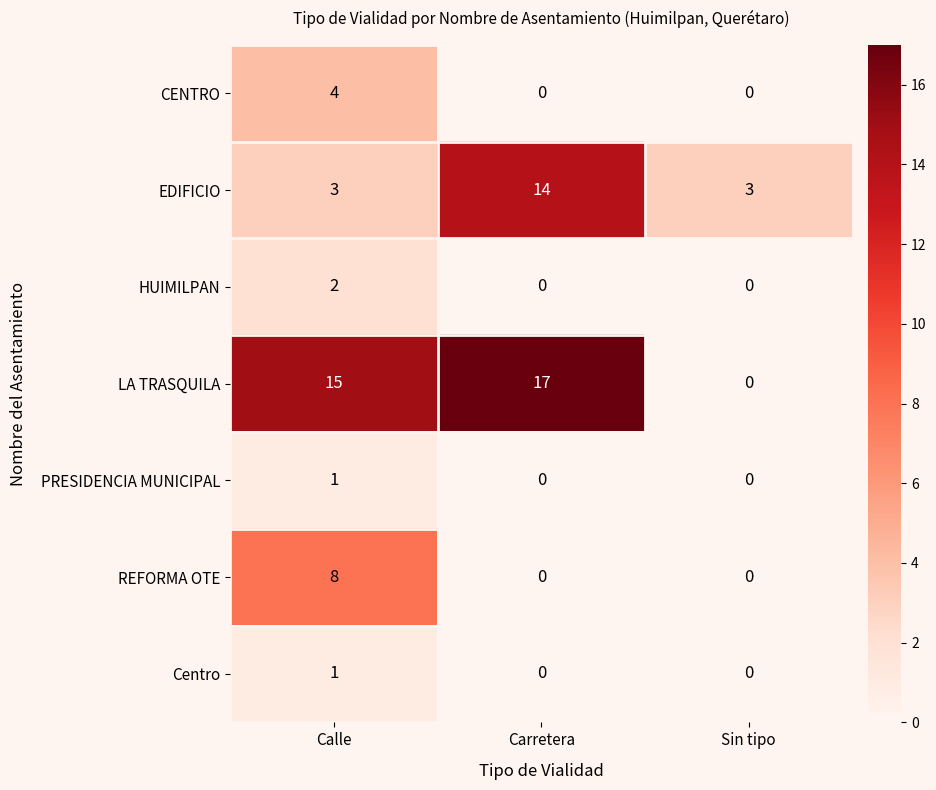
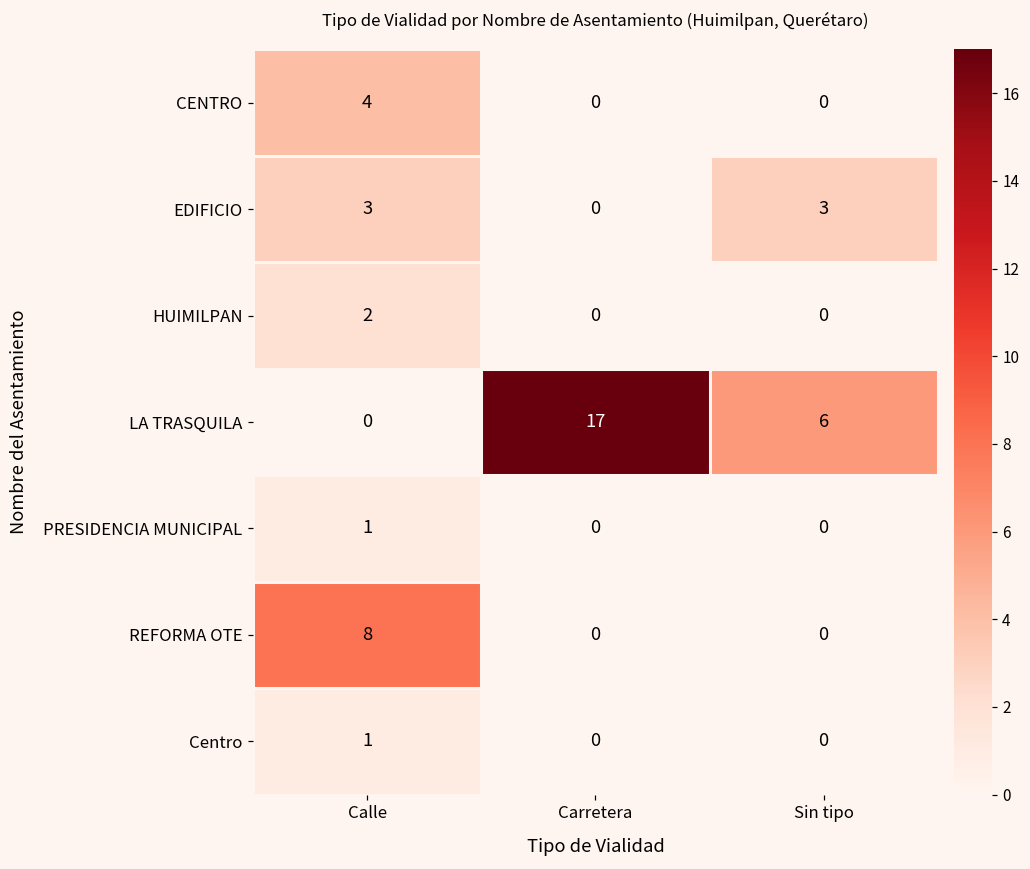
  {
    "CENTRO": {
      "Calle": 4,
      "Carretera": 0,
      "Sin tipo": 0
    },
    "EDIFICIO": {
      "Calle": 3,
-     "Carretera": 14,
+     "Carretera": 0,
      "Sin tipo": 3
    },
    "HUIMILPAN": {
      "Calle": 2,
      "Carretera": 0,
      "Sin tipo": 0
    },
    "LA TRASQUILA": {
-     "Calle": 15,
+     "Calle": 0,
      "Carretera": 17,
-     "Sin tipo": 0
+     "Sin tipo": 6
    },
    "PRESIDENCIA MUNICIPAL": {
      "Calle": 1,
      "Carretera": 0,
      "Sin tipo": 0
    },
    "REFORMA OTE": {
      "Calle": 8,
      "Carretera": 0,
      "Sin tipo": 0
    },
    "Centro": {
      "Calle": 1,
      "Carretera": 0,
      "Sin tipo": 0
    }
  }
